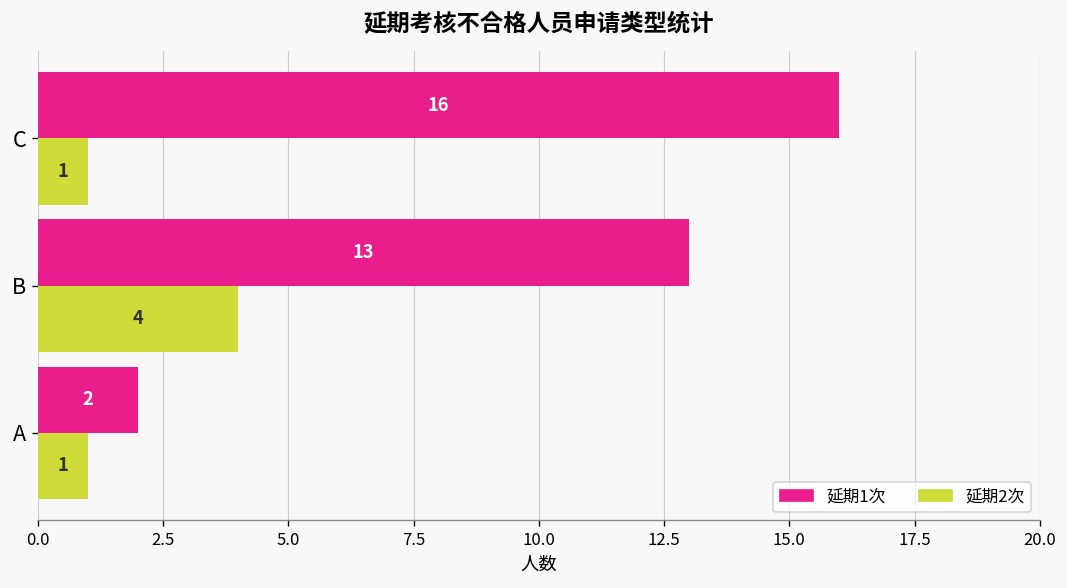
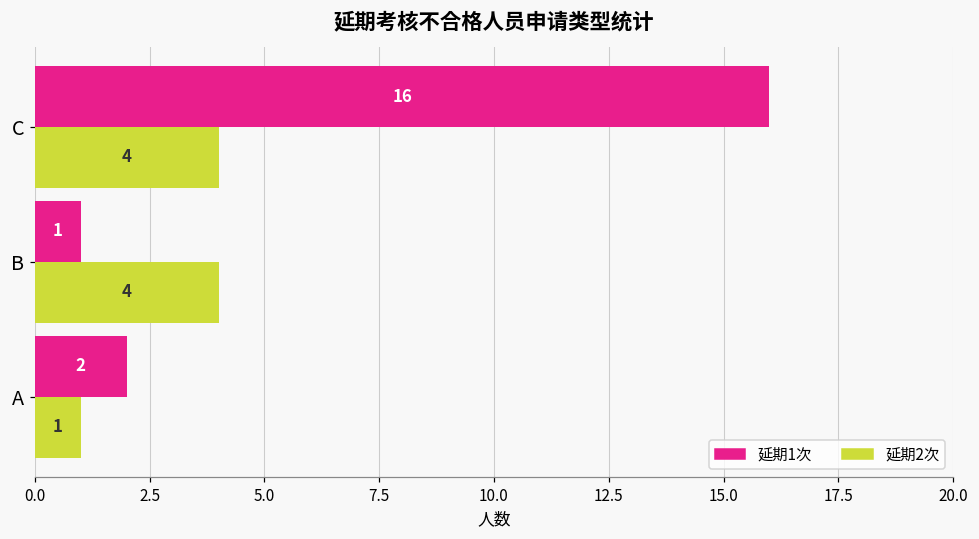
  {
    "延期1次": {
      "C": 16,
-     "B": 13,
+     "B": 1,
      "A": 2
    },
    "延期2次": {
-     "C": 1,
+     "C": 4,
      "B": 4,
      "A": 1
    }
  }
